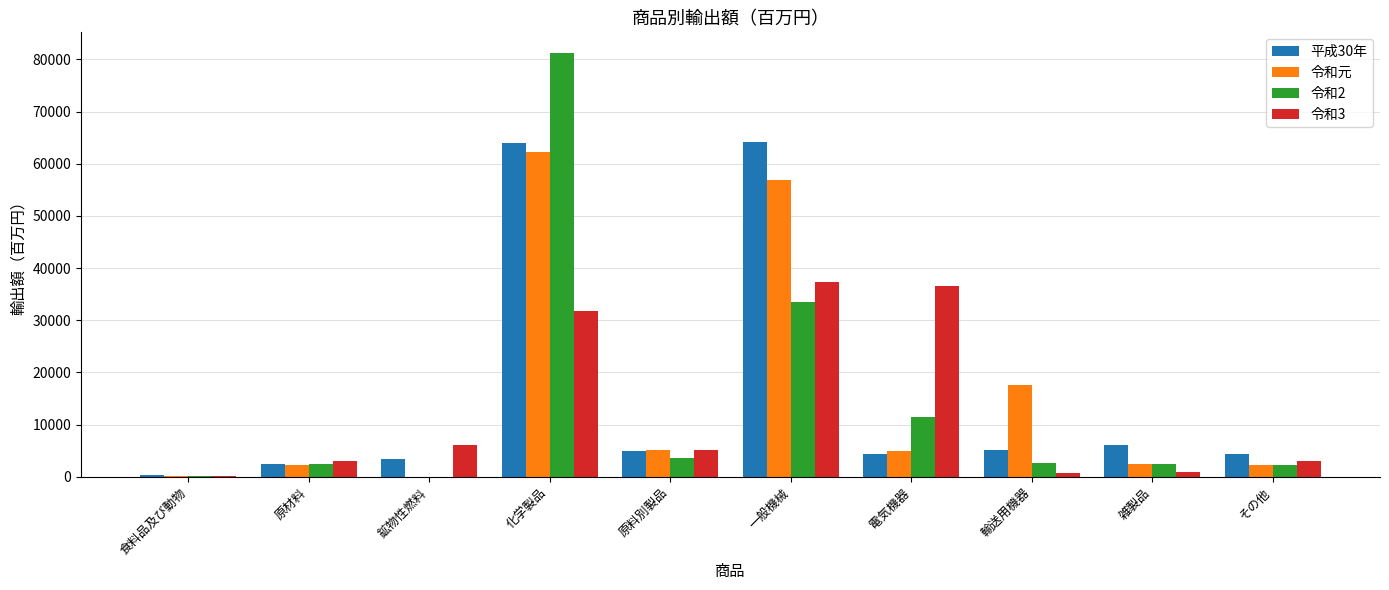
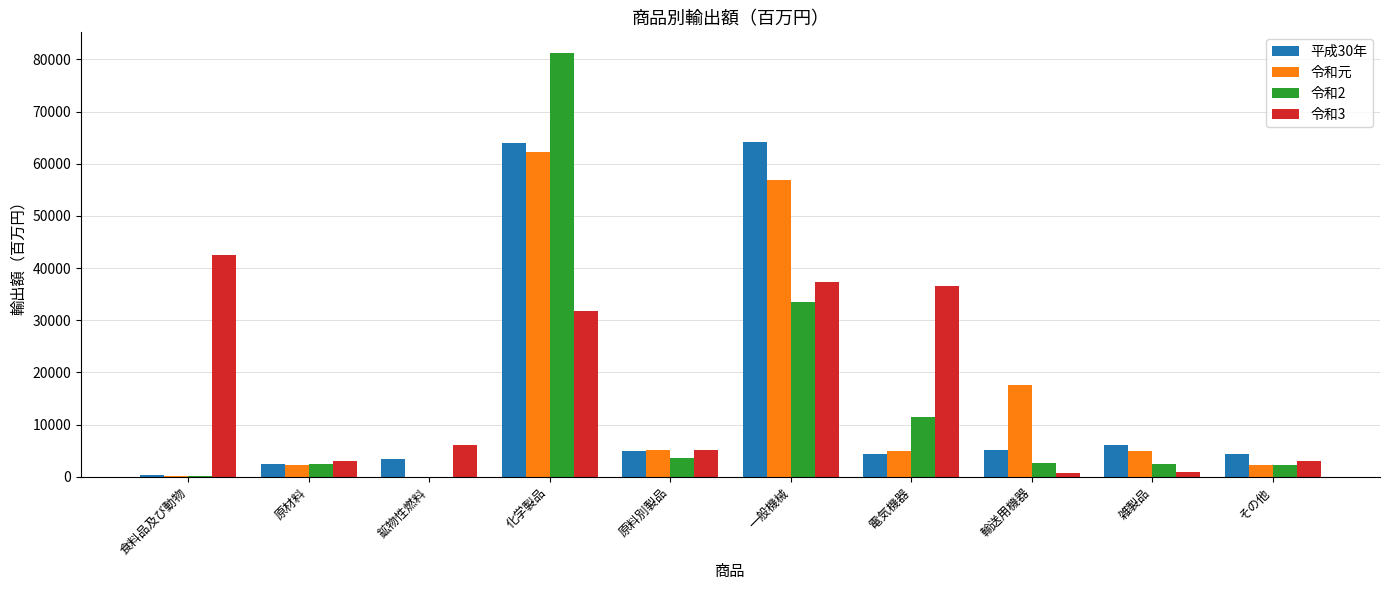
  {
    "平成30年": {
      "原材料": 2000,
      "鉱物性燃料": 3000,
      "化学製品": 64000,
      "原料別製品": 5000,
      "一般機械": 64000,
      "電気機器": 4000,
      "輸送用機器": 5000,
      "雑製品": 6000,
      "その他": 4000
    },
    "令和元": {
      "原材料": 2000,
      "化学製品": 62000,
      "原料別製品": 5000,
      "一般機械": 57000,
      "電気機器": 5000,
      "輸送用機器": 18000,
-     "雑製品": 2000,
+     "雑製品": 5000,
      "その他": 2000
    },
    "令和2": {
      "原材料": 2000,
      "化学製品": 81000,
      "原料別製品": 4000,
      "一般機械": 33000,
      "電気機器": 11000,
      "輸送用機器": 3000,
      "雑製品": 2000,
      "その他": 2000
    },
    "令和3": {
-     "食料品及び動物": 0,
+     "食料品及び動物": 43000,
      "原材料": 3000,
      "鉱物性燃料": 6000,
      "化学製品": 32000,
      "原料別製品": 5000,
      "一般機械": 37000,
      "電気機器": 37000,
      "輸送用機器": 1000,
      "雑製品": 1000,
      "その他": 3000
    }
  }
